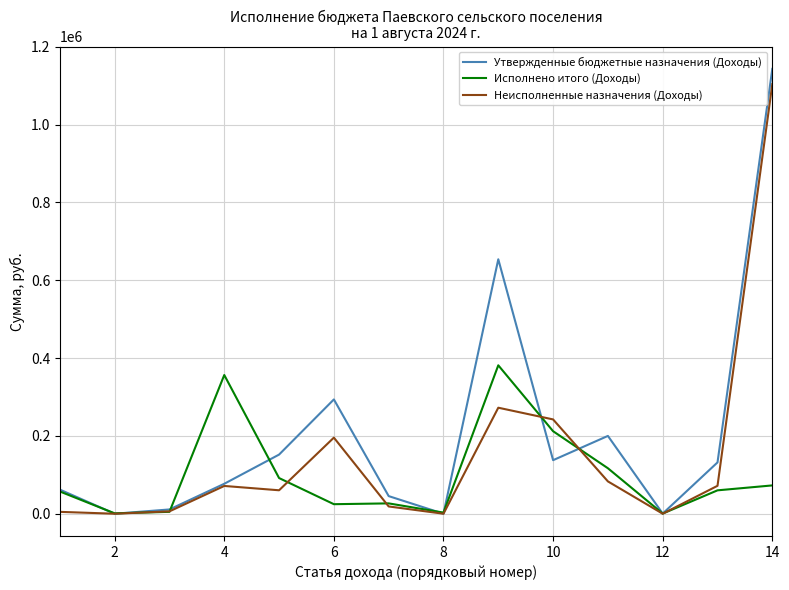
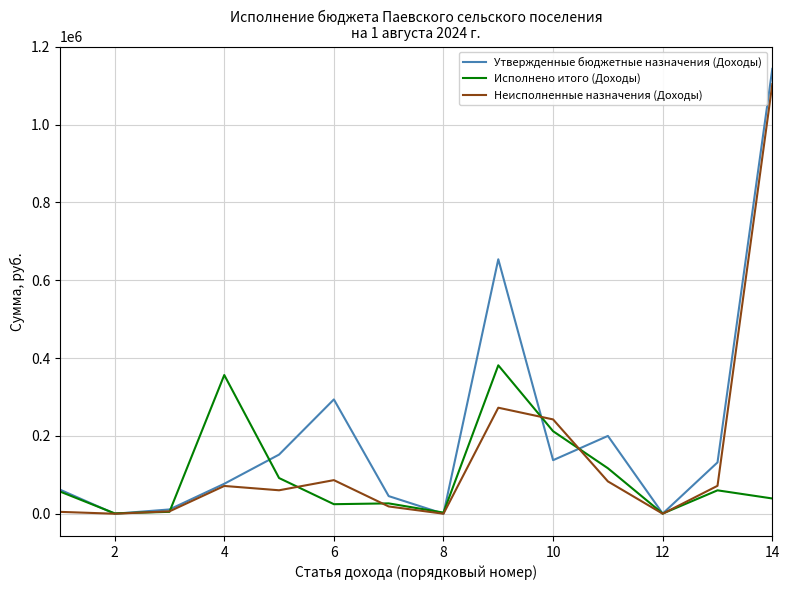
  {
    "Утвержденные бюджетные назначения (Доходы)": {
      "6": 290000,
      "10": 140000,
      "14": 1140000
    },
    "Исполнено итого (Доходы)": {
      "4": 360000,
      "6": 20000,
      "10": 210000,
-     "14": 70000
+     "14": 40000
    },
    "Неисполненные назначения (Доходы)": {
-     "6": 200000,
+     "6": 90000,
      "10": 240000,
      "14": 1100000
    }
  }
